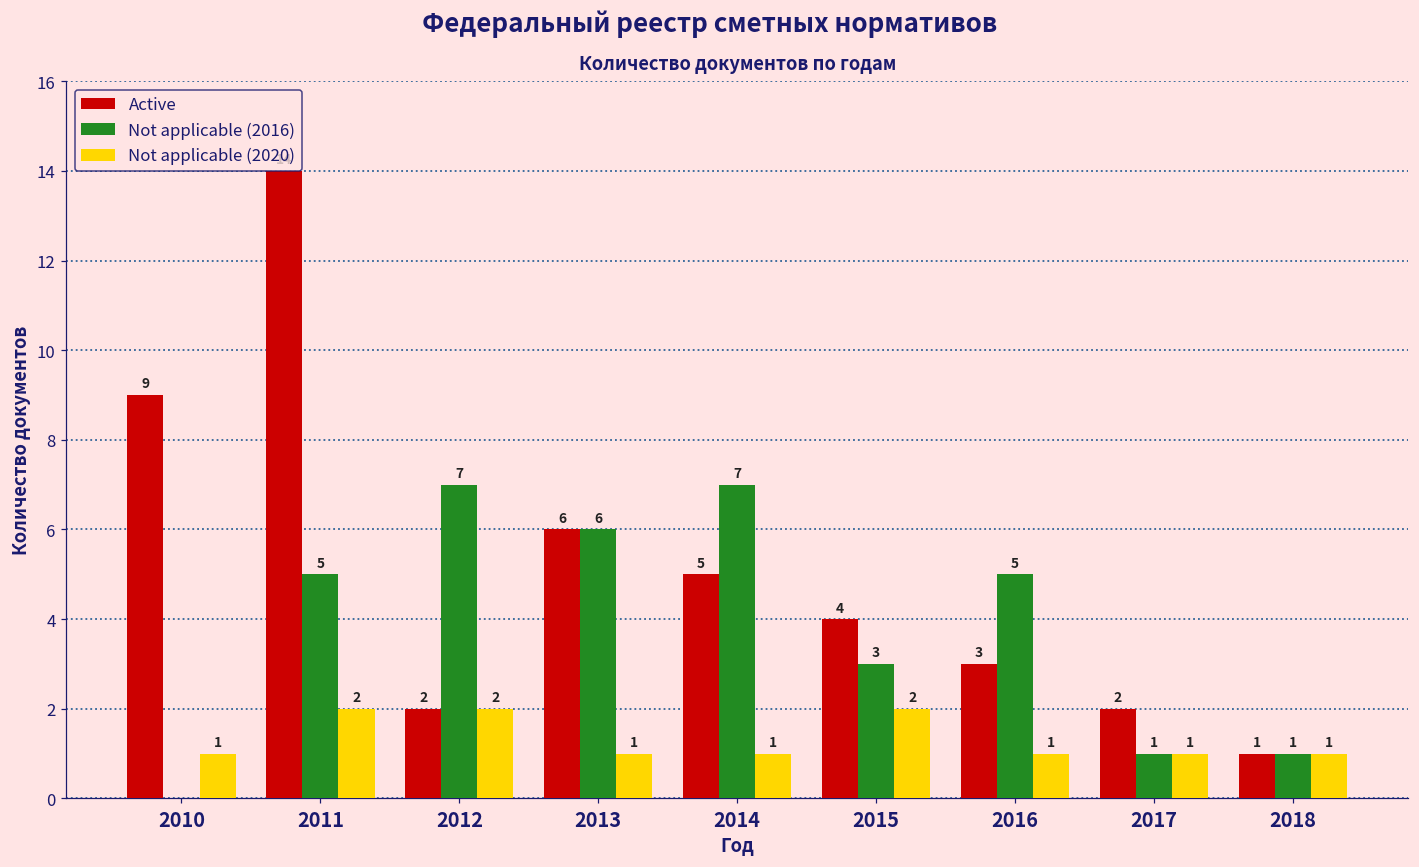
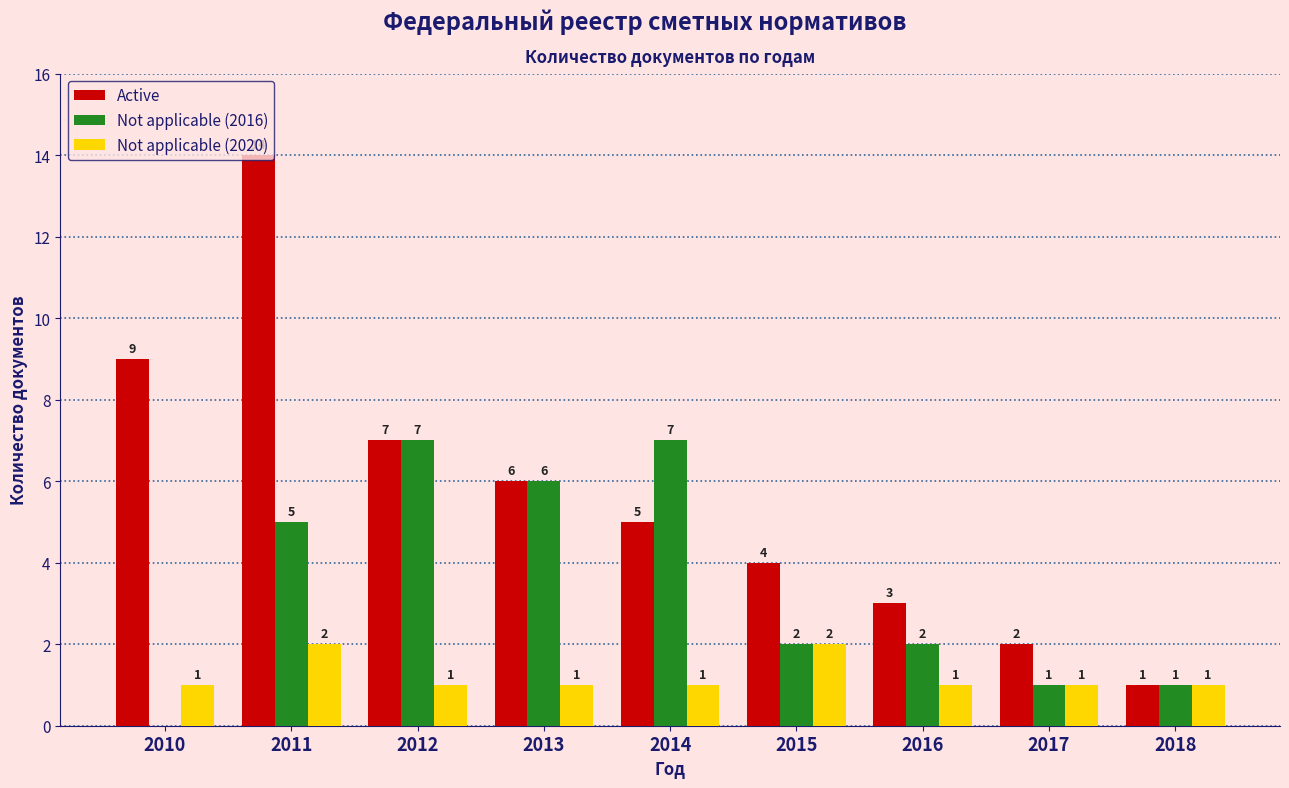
  {
    "Active": {
      "2010": 9,
-     "2012": 2,
+     "2012": 7,
      "2013": 6,
      "2014": 5,
      "2015": 4,
      "2016": 3,
      "2017": 2,
      "2018": 1
    },
    "Not applicable (2016)": {
      "2011": 5,
      "2012": 7,
      "2013": 6,
      "2014": 7,
-     "2015": 3,
-     "2016": 5,
+     "2015": 2,
+     "2016": 2,
      "2017": 1,
      "2018": 1
    },
    "Not applicable (2020)": {
      "2010": 1,
      "2011": 2,
-     "2012": 2,
+     "2012": 1,
      "2013": 1,
      "2014": 1,
      "2015": 2,
      "2016": 1,
      "2017": 1,
      "2018": 1
    }
  }
